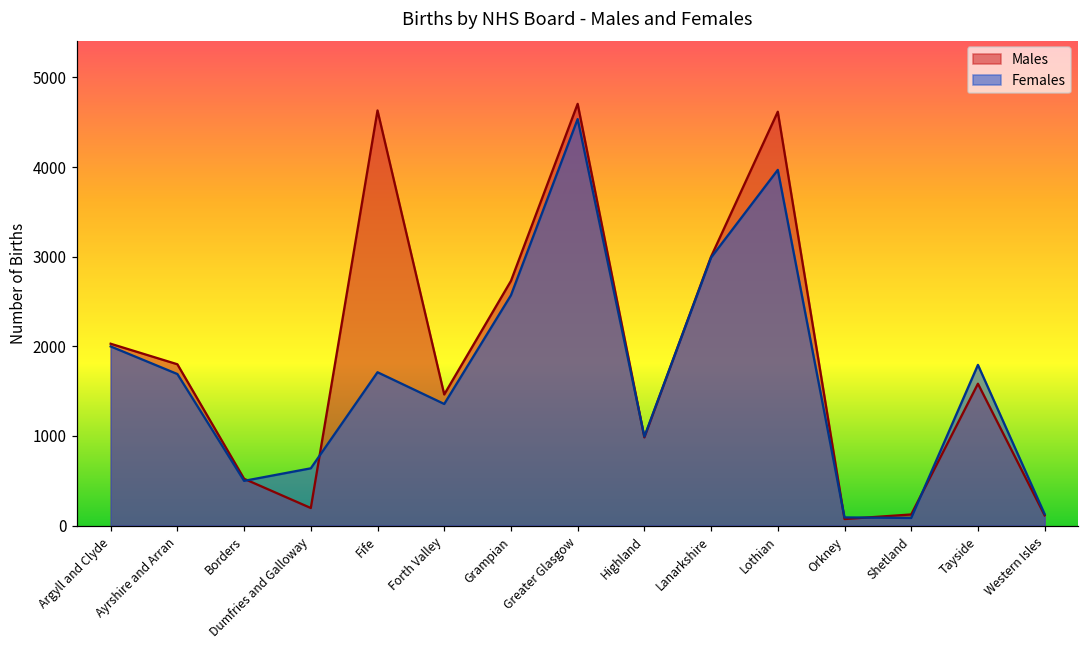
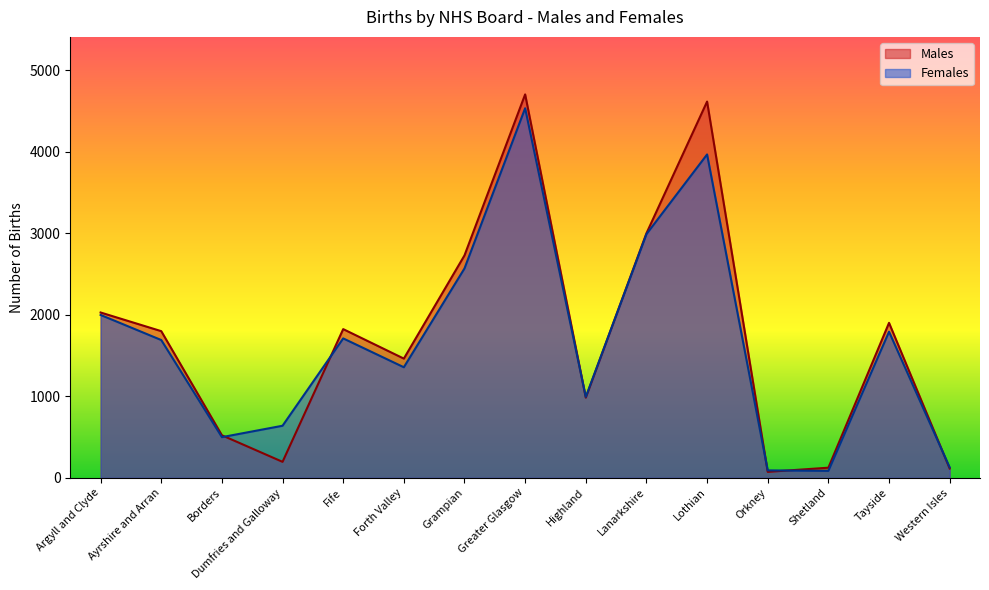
  {
    "Males": {
      "Ayrshire and Arran": 1800,
      "Dumfries and Galloway": 200,
-     "Fife": 4600,
+     "Fife": 1800,
      "Forth Valley": 1500,
      "Grampian": 2700,
      "Greater Glasgow": 4700,
      "Lothian": 4600,
      "Shetland": 100,
-     "Tayside": 1600
+     "Tayside": 1900
    },
    "Females": {
      "Ayrshire and Arran": 1700,
      "Dumfries and Galloway": 600,
      "Fife": 1700,
      "Forth Valley": 1400,
      "Grampian": 2600,
      "Greater Glasgow": 4500,
      "Lothian": 4000,
      "Shetland": 100,
      "Tayside": 1800
    }
  }
